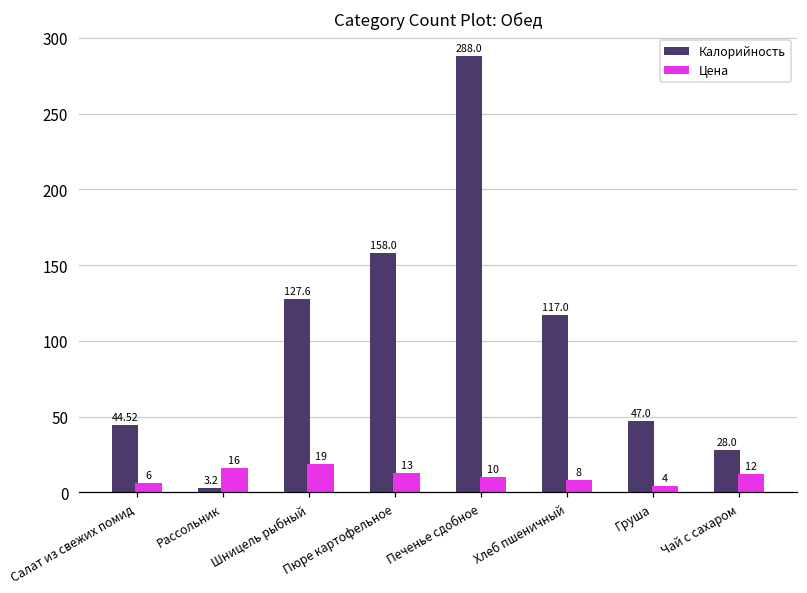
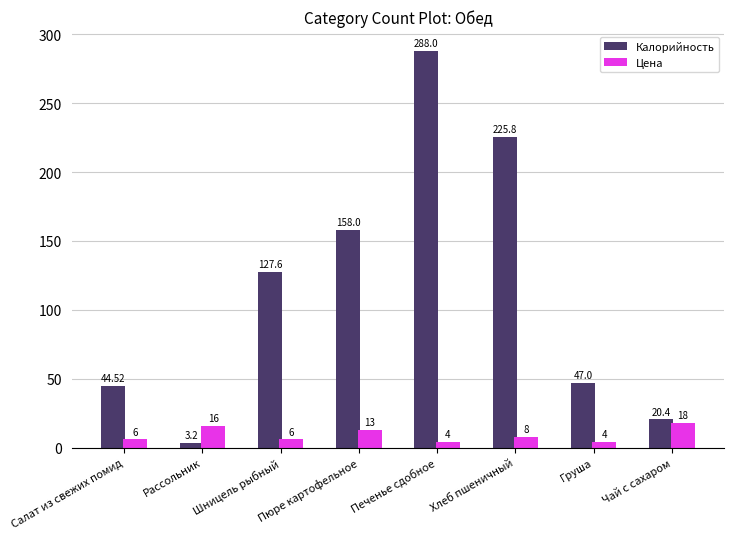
  {
    "Калорийность": {
      "Салат из свежих помид": 44.52,
      "Рассольник": 3.2,
      "Шницель рыбный": 127.6,
      "Пюре картофельное": 158.0,
      "Печенье сдобное": 288.0,
-     "Хлеб пшеничный": 117.0,
+     "Хлеб пшеничный": 225.8,
      "Груша": 47.0,
-     "Чай с сахаром": 28.0
+     "Чай с сахаром": 20.4
    },
    "Цена": {
      "Салат из свежих помид": 6,
      "Рассольник": 16,
-     "Шницель рыбный": 19,
+     "Шницель рыбный": 6,
      "Пюре картофельное": 13,
-     "Печенье сдобное": 10,
+     "Печенье сдобное": 4,
      "Хлеб пшеничный": 8,
      "Груша": 4,
-     "Чай с сахаром": 12
+     "Чай с сахаром": 18
    }
  }
